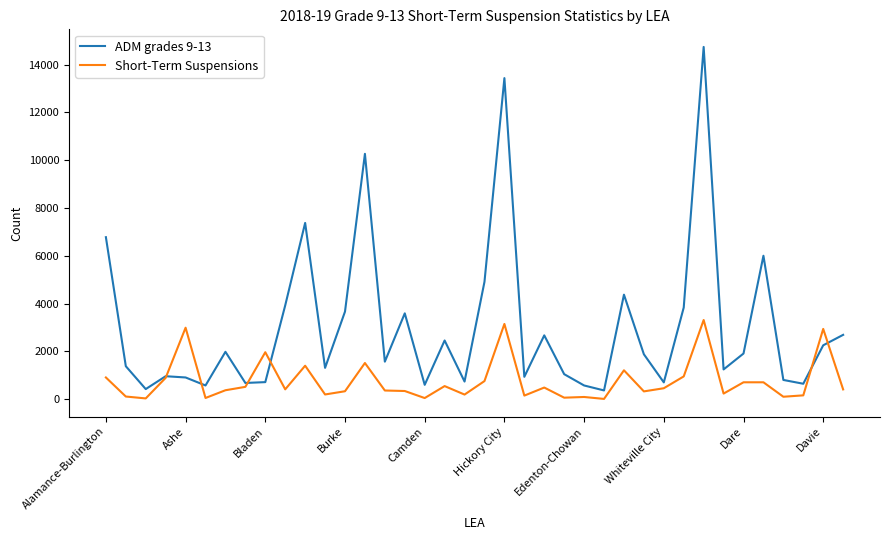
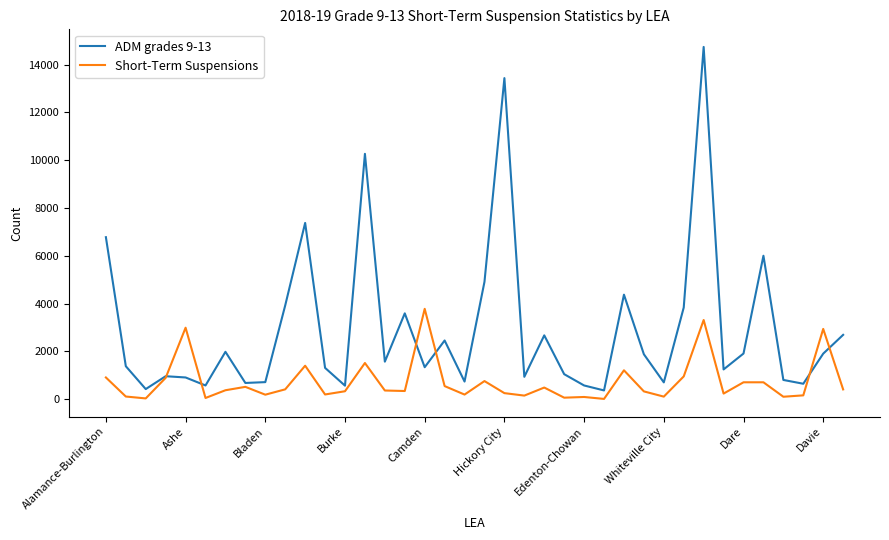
  {
    "ADM grades 9-13": {
      "Alamance-Burlington": 6800,
      "Ashe": 900,
      "Bladen": 700,
-     "Burke": 3700,
-     "Camden": 600,
+     "Burke": 600,
+     "Camden": 1300,
      "Hickory City": 13400,
      "Edenton-Chowan": 600,
      "Whiteville City": 700,
      "Dare": 1900,
-     "Davie": 2300
+     "Davie": 1900
    },
    "Short-Term Suspensions": {
      "Alamance-Burlington": 900,
      "Ashe": 3000,
-     "Bladen": 2000,
+     "Bladen": 200,
      "Burke": 300,
-     "Camden": 0,
-     "Hickory City": 3100,
+     "Camden": 3800,
+     "Hickory City": 200,
      "Edenton-Chowan": 100,
-     "Whiteville City": 500,
+     "Whiteville City": 100,
      "Dare": 700,
      "Davie": 2900
    }
  }
